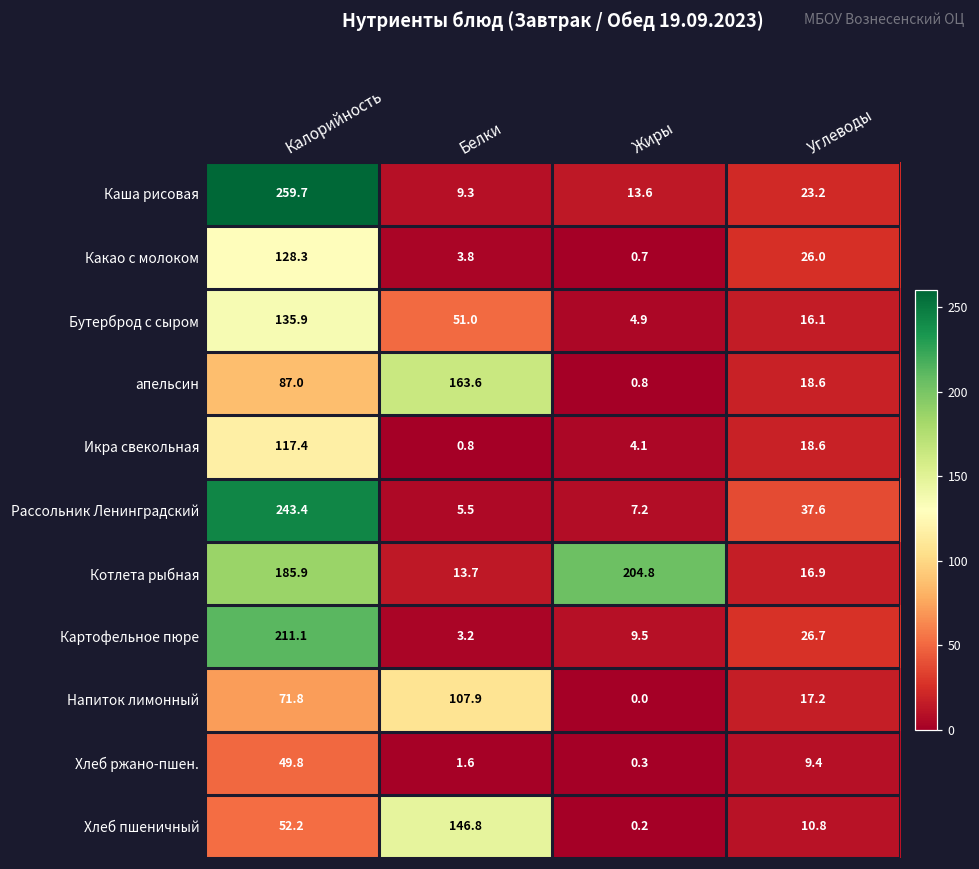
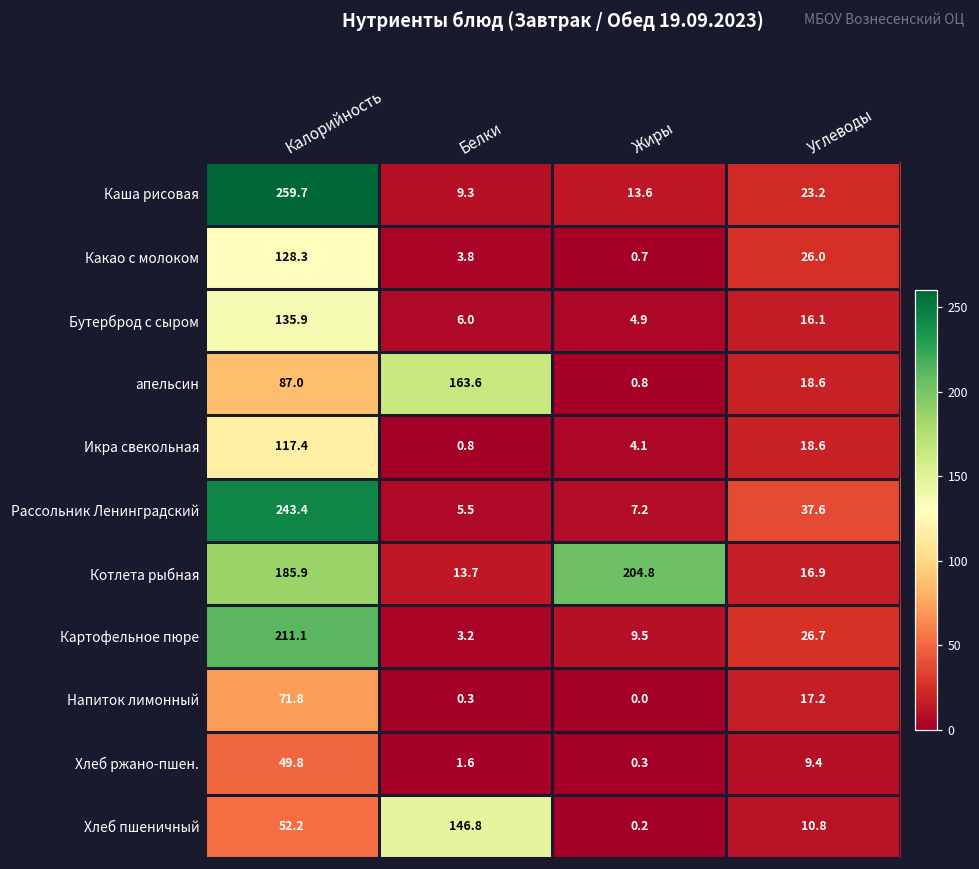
  {
    "Каша рисовая": {
      "Калорийность": 259.7,
      "Белки": 9.3,
      "Жиры": 13.6,
      "Углеводы": 23.2
    },
    "Какао с молоком": {
      "Калорийность": 128.3,
      "Белки": 3.8,
      "Жиры": 0.7,
      "Углеводы": 26.0
    },
    "Бутерброд с сыром": {
      "Калорийность": 135.9,
-     "Белки": 51.0,
+     "Белки": 6.0,
      "Жиры": 4.9,
      "Углеводы": 16.1
    },
    "апельсин": {
      "Калорийность": 87.0,
      "Белки": 163.6,
      "Жиры": 0.8,
      "Углеводы": 18.6
    },
    "Икра свекольная": {
      "Калорийность": 117.4,
      "Белки": 0.8,
      "Жиры": 4.1,
      "Углеводы": 18.6
    },
    "Рассольник Ленинградский": {
      "Калорийность": 243.4,
      "Белки": 5.5,
      "Жиры": 7.2,
      "Углеводы": 37.6
    },
    "Котлета рыбная": {
      "Калорийность": 185.9,
      "Белки": 13.7,
      "Жиры": 204.8,
      "Углеводы": 16.9
    },
    "Картофельное пюре": {
      "Калорийность": 211.1,
      "Белки": 3.2,
      "Жиры": 9.5,
      "Углеводы": 26.7
    },
    "Напиток лимонный": {
      "Калорийность": 71.8,
-     "Белки": 107.9,
+     "Белки": 0.3,
      "Жиры": 0.0,
      "Углеводы": 17.2
    },
    "Хлеб ржано-пшен.": {
      "Калорийность": 49.8,
      "Белки": 1.6,
      "Жиры": 0.3,
      "Углеводы": 9.4
    },
    "Хлеб пшеничный": {
      "Калорийность": 52.2,
      "Белки": 146.8,
      "Жиры": 0.2,
      "Углеводы": 10.8
    }
  }
